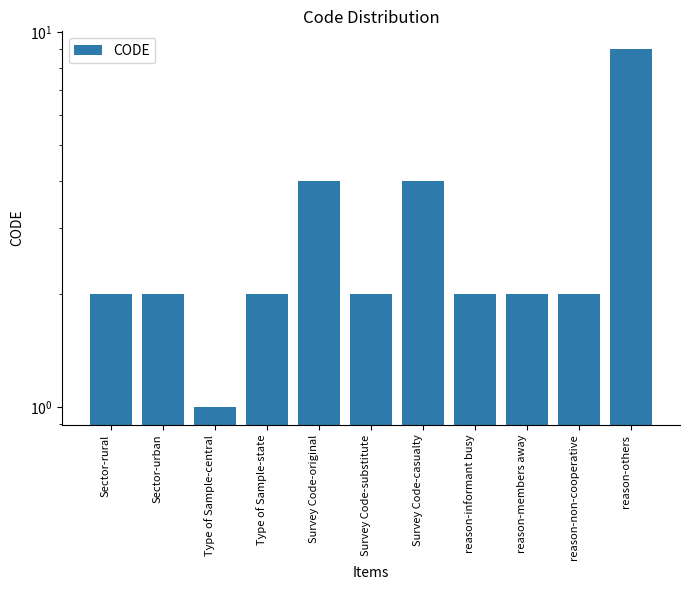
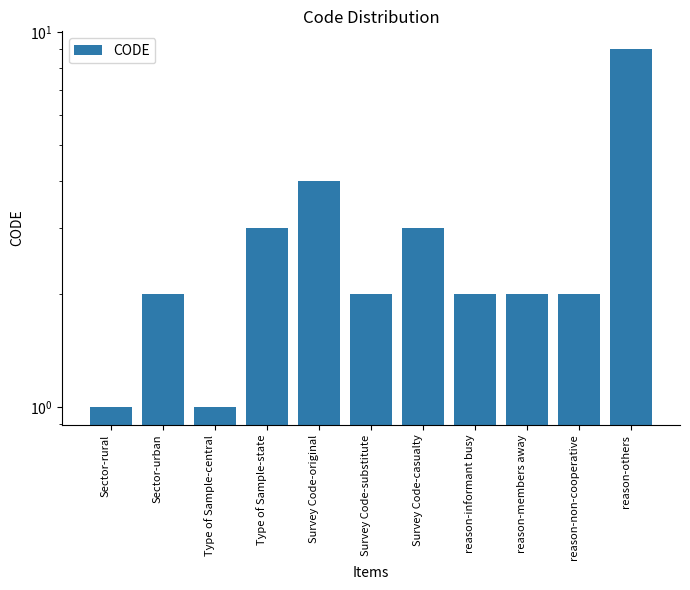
  {
-   "Sector-rural": 2,
+   "Sector-rural": 1,
    "Sector-urban": 2,
    "Type of Sample-central": 1,
-   "Type of Sample-state": 2,
+   "Type of Sample-state": 3,
    "Survey Code-original": 4,
    "Survey Code-substitute": 2,
-   "Survey Code-casualty": 4,
+   "Survey Code-casualty": 3,
    "reason-informant busy": 2,
    "reason-members away": 2,
    "reason-non-cooperative": 2,
    "reason-others": 9
  }
